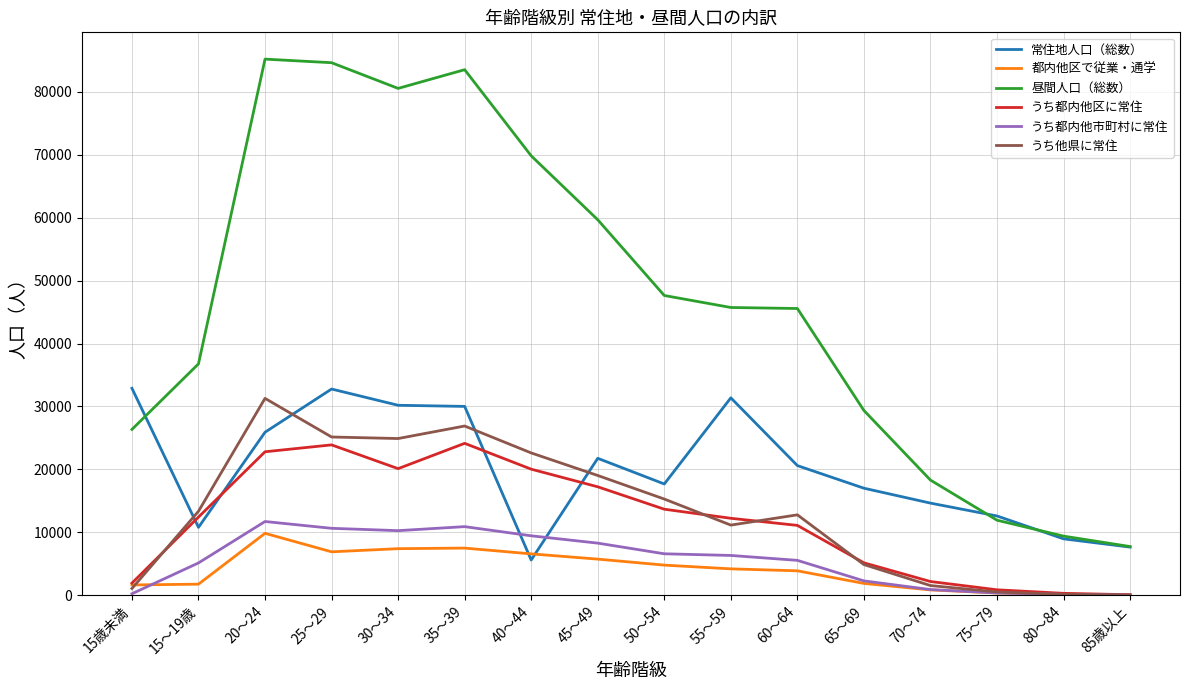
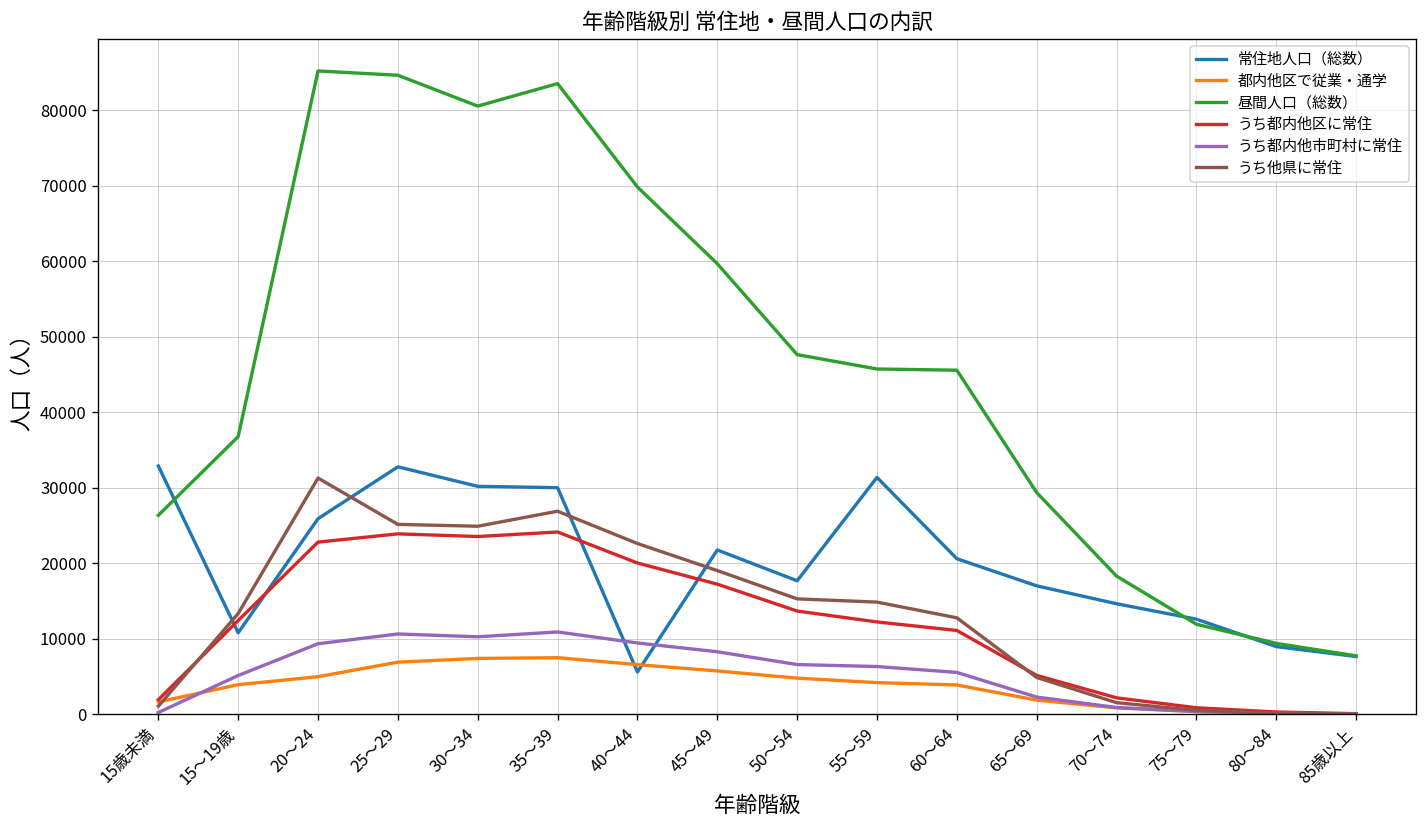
  {
    "常住地人口（総数）": {
      "15歳未満": 33000,
      "15～19歳": 11000,
      "20～24": 26000,
      "25～29": 33000,
      "30～34": 30000,
      "35～39": 30000,
      "40～44": 6000,
      "45～49": 22000,
      "50～54": 18000,
      "55～59": 31000,
      "60～64": 21000,
      "65～69": 17000,
      "70～74": 15000,
      "75～79": 13000,
      "80～84": 9000
    },
    "都内他区で従業・通学": {
-     "15～19歳": 2000,
-     "20～24": 10000,
+     "15～19歳": 4000,
+     "20～24": 5000,
      "25～29": 7000,
      "30～34": 7000,
      "35～39": 7000,
      "40～44": 7000,
      "45～49": 6000,
      "50～54": 5000,
      "55～59": 4000,
      "60～64": 4000
    },
    "昼間人口（総数）": {
      "15歳未満": 26000,
      "15～19歳": 37000,
      "20～24": 85000,
      "25～29": 85000,
      "30～34": 81000,
      "35～39": 84000,
      "40～44": 70000,
      "45～49": 60000,
      "50～54": 48000,
      "55～59": 46000,
      "60～64": 46000,
      "65～69": 29000,
      "70～74": 18000,
      "75～79": 12000,
      "80～84": 9000
    },
    "うち都内他区に常住": {
      "15～19歳": 12000,
      "20～24": 23000,
      "25～29": 24000,
-     "30～34": 20000,
+     "30～34": 24000,
      "35～39": 24000,
      "40～44": 20000,
      "45～49": 17000,
      "50～54": 14000,
      "55～59": 12000,
      "60～64": 11000,
      "70～74": 2000
    },
    "うち都内他市町村に常住": {
      "15歳未満": 0,
      "15～19歳": 5000,
-     "20～24": 12000,
+     "20～24": 9000,
      "25～29": 11000,
      "30～34": 10000,
      "35～39": 11000,
      "40～44": 9000,
      "45～49": 8000,
      "50～54": 7000,
      "55～59": 6000,
      "60～64": 6000
    },
    "うち他県に常住": {
      "15歳未満": 1000,
      "15～19歳": 13000,
      "20～24": 31000,
      "25～29": 25000,
      "30～34": 25000,
      "35～39": 27000,
      "40～44": 23000,
      "45～49": 19000,
      "50～54": 15000,
-     "55～59": 11000,
+     "55～59": 15000,
      "60～64": 13000,
      "70～74": 2000
    }
  }
